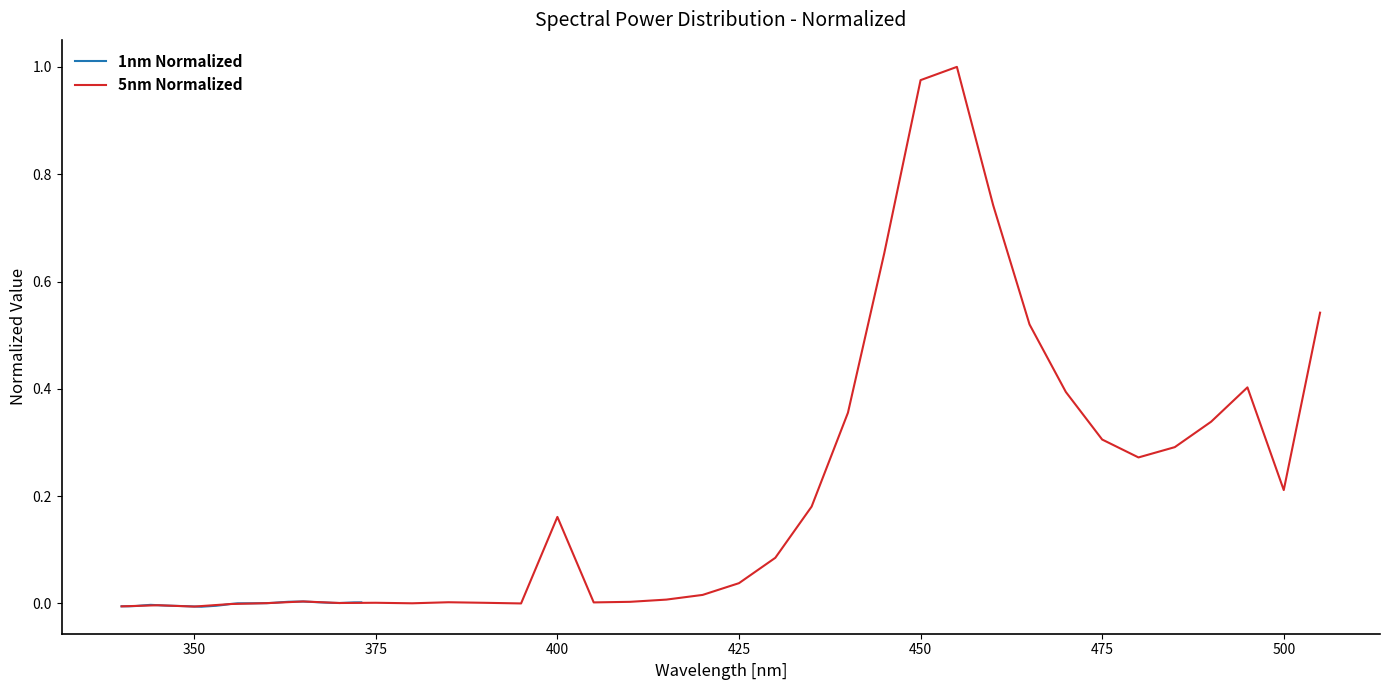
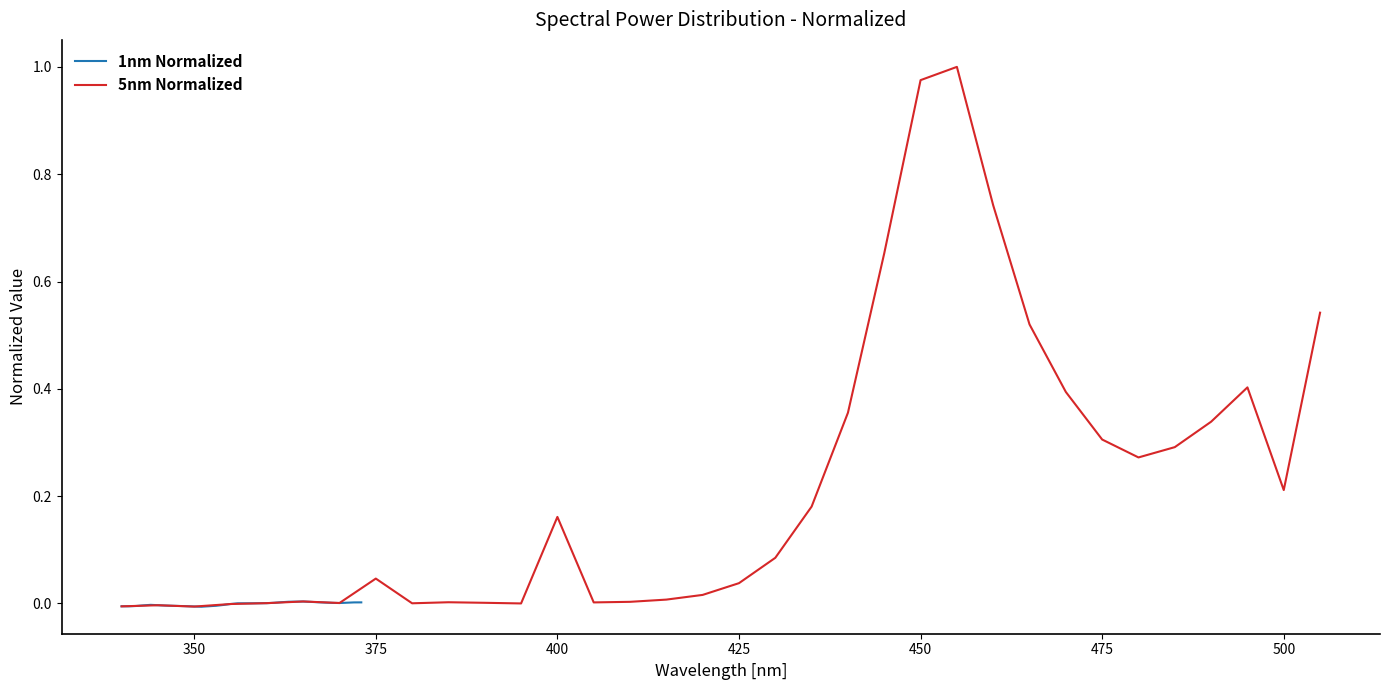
  {
    "5nm Normalized": {
-     "375": 0.00,
+     "375": 0.05,
      "400": 0.16,
      "425": 0.04,
      "450": 0.98,
      "475": 0.31,
      "500": 0.21
    }
  }
